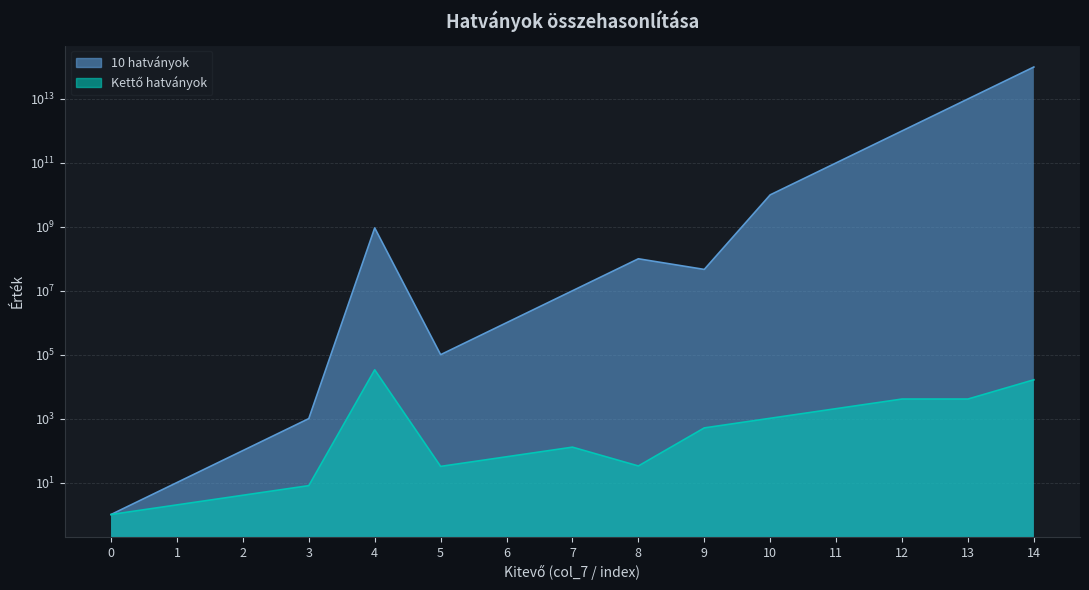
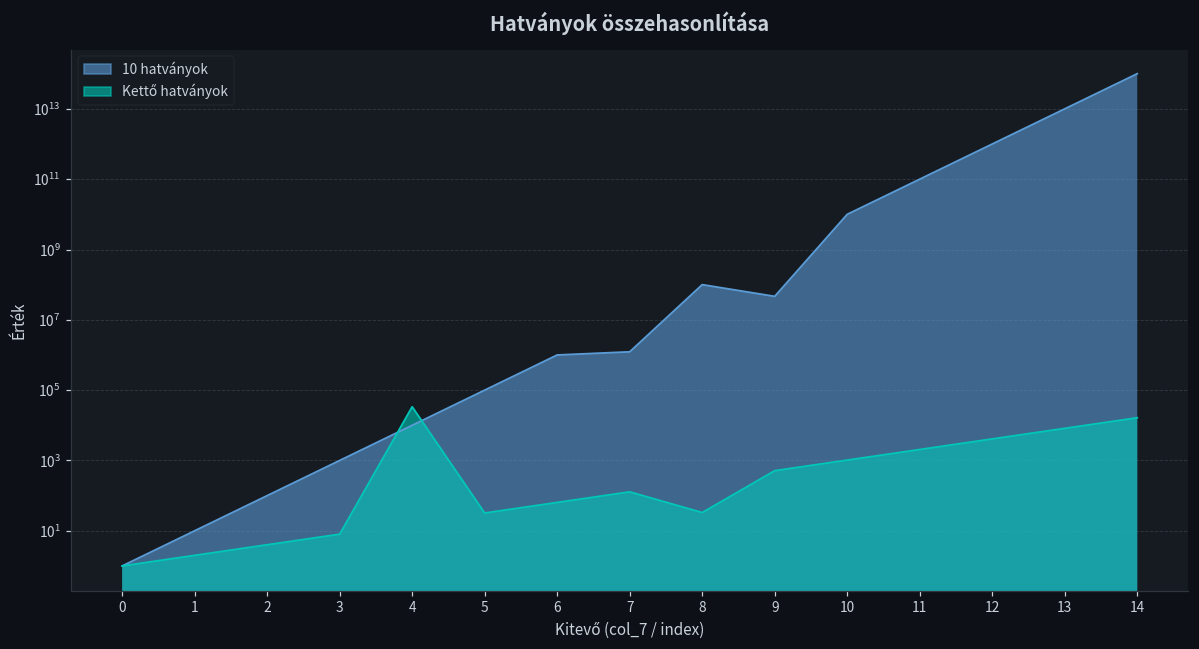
  {
    "10 hatványok": {
      "1": 10,
      "2": 100,
      "3": 1000,
-     "4": 900000000,
+     "4": 10000,
      "5": 100000,
      "6": 1000000,
-     "7": 10000000,
+     "7": 1200000,
      "8": 100000000,
      "9": 50000000,
      "10": 10000000000,
      "11": 100000000000,
      "12": 1000000000000,
      "13": 10000000000000,
      "14": 100000000000000
    },
    "Kettő hatványok": {
      "1": 2,
      "2": 4,
      "3": 8,
      "4": 30000,
      "5": 30,
      "6": 60,
      "7": 130,
      "8": 30,
      "9": 500,
      "10": 1000,
      "11": 2000,
      "12": 4000,
-     "13": 4000,
+     "13": 8000,
      "14": 20000
    }
  }
